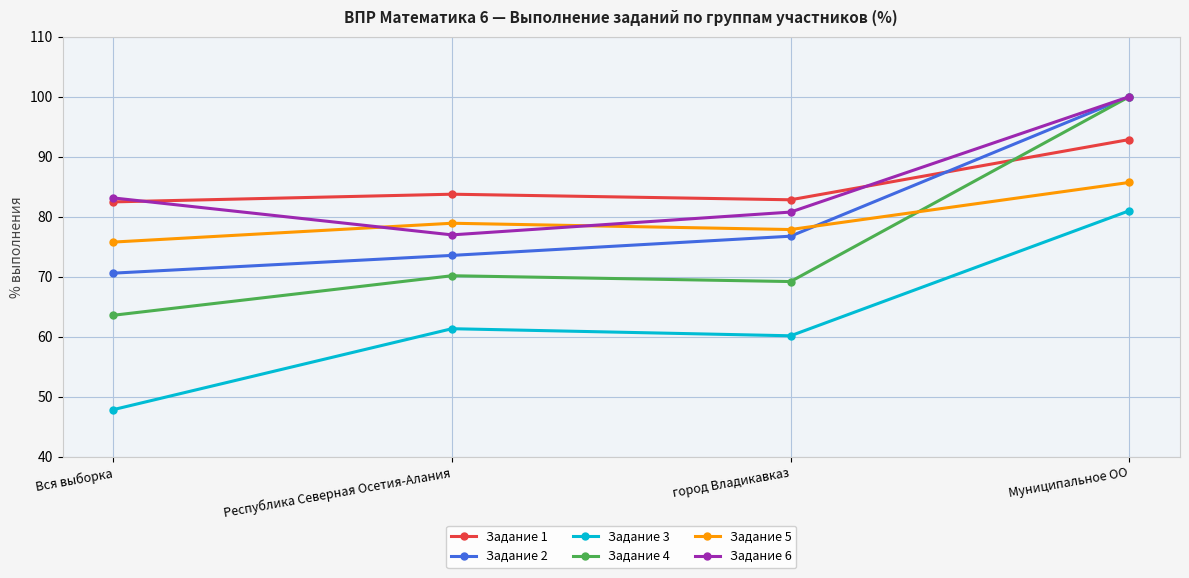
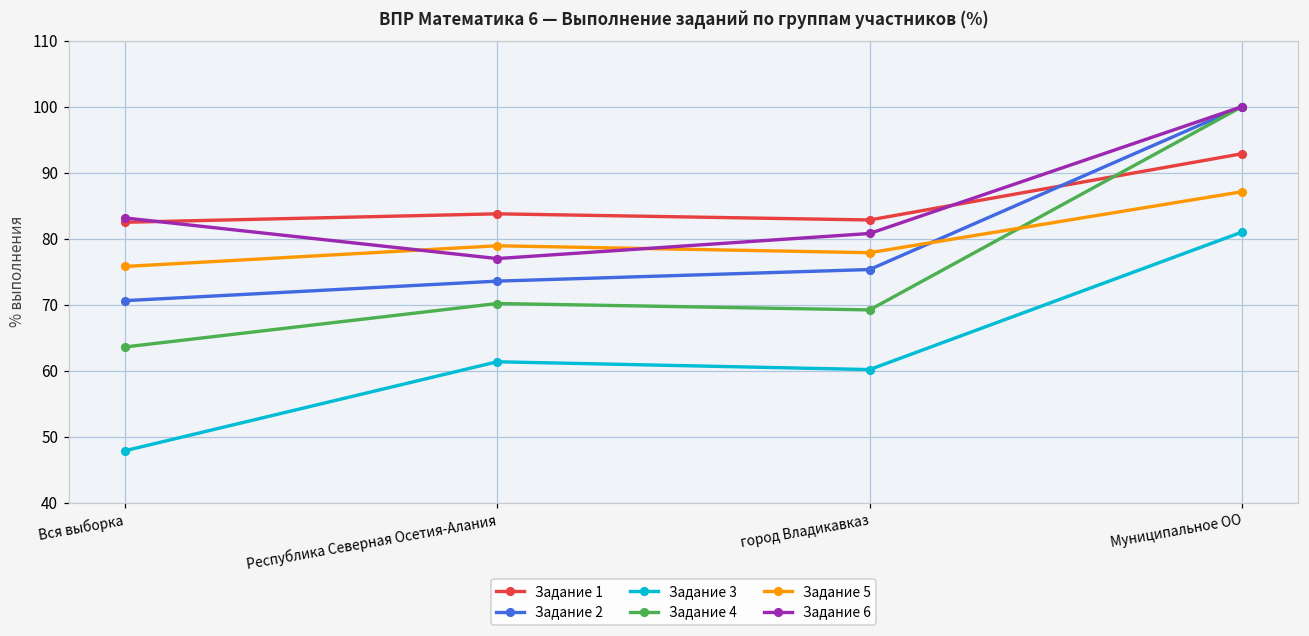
  {
    "Задание 1": {
      "Вся выборка": 82,
      "Республика Северная Осетия-Алания": 84,
      "город Владикавказ": 83,
      "Муниципальное ОО": 93
    },
    "Задание 2": {
      "Вся выборка": 71,
      "Республика Северная Осетия-Алания": 74,
-     "город Владикавказ": 77
+     "город Владикавказ": 75
    },
    "Задание 3": {
      "Вся выборка": 48,
      "Республика Северная Осетия-Алания": 61,
      "город Владикавказ": 60,
      "Муниципальное ОО": 81
    },
    "Задание 4": {
      "Вся выборка": 64,
      "Республика Северная Осетия-Алания": 70,
      "город Владикавказ": 69
    },
    "Задание 5": {
      "Вся выборка": 76,
      "Республика Северная Осетия-Алания": 79,
      "город Владикавказ": 78,
-     "Муниципальное ОО": 86
+     "Муниципальное ОО": 87
    },
    "Задание 6": {
      "Вся выборка": 83,
      "Республика Северная Осетия-Алания": 77,
      "город Владикавказ": 81
    }
  }
